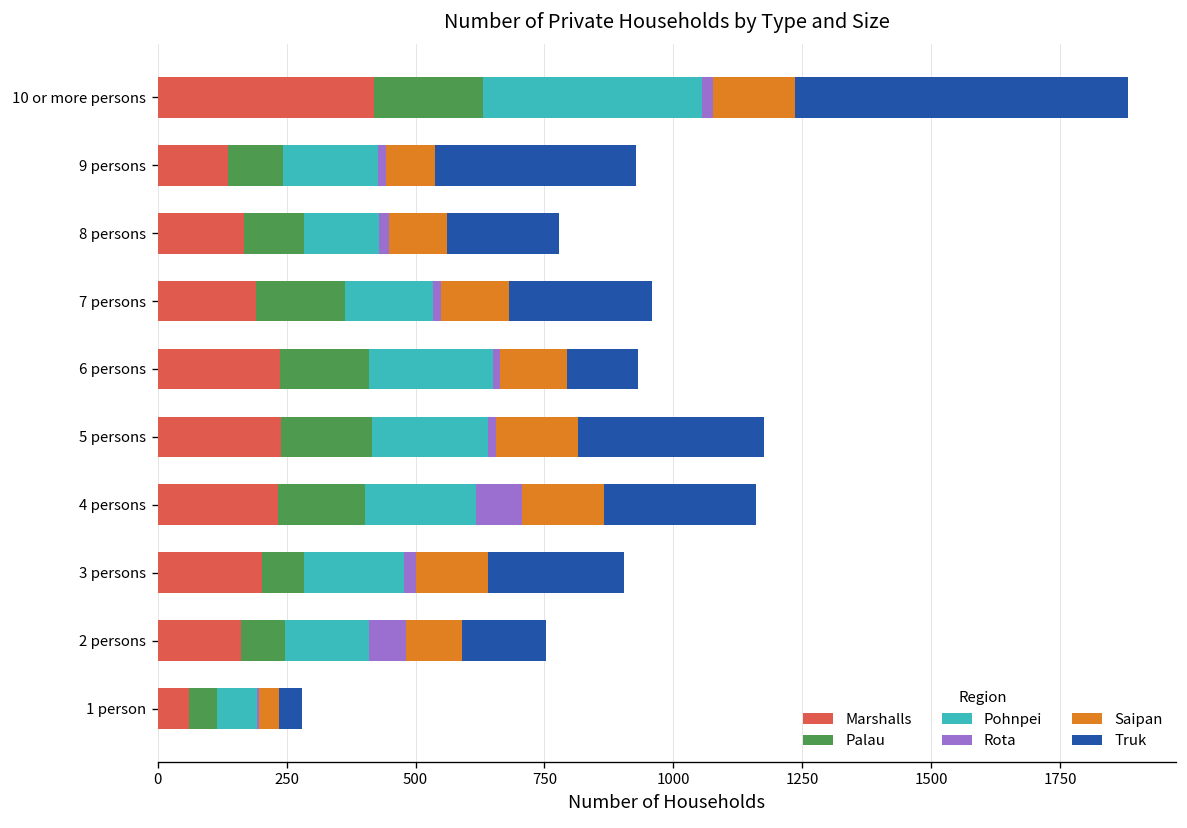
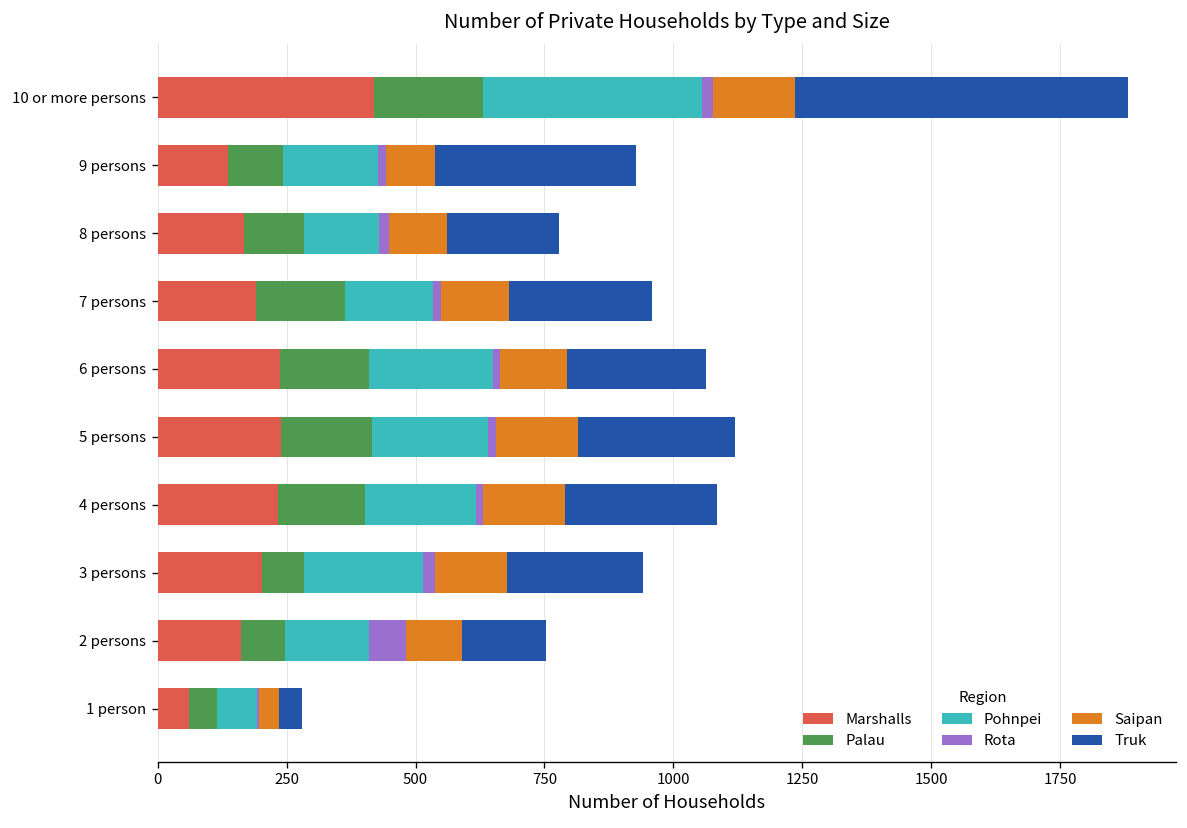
  {
    "Palau": {
      "10 or more persons": 210,
      "9 persons": 110,
      "8 persons": 120,
      "7 persons": 170,
      "6 persons": 170,
      "5 persons": 180,
      "4 persons": 170,
      "3 persons": 80,
      "2 persons": 90,
      "1 person": 50
    },
    "Pohnpei": {
      "10 or more persons": 430,
      "9 persons": 190,
      "8 persons": 150,
      "7 persons": 170,
      "6 persons": 240,
      "5 persons": 220,
      "4 persons": 220,
-     "3 persons": 200,
+     "3 persons": 230,
      "2 persons": 160,
      "1 person": 80
    },
    "Rota": {
      "10 or more persons": 20,
      "9 persons": 20,
      "8 persons": 20,
      "7 persons": 20,
      "6 persons": 10,
      "5 persons": 20,
-     "4 persons": 90,
+     "4 persons": 10,
      "3 persons": 20,
      "2 persons": 70
    },
    "Truk": {
      "10 or more persons": 640,
      "9 persons": 390,
      "8 persons": 220,
      "7 persons": 280,
-     "6 persons": 140,
-     "5 persons": 360,
+     "6 persons": 270,
+     "5 persons": 310,
      "4 persons": 300,
      "3 persons": 260,
      "2 persons": 160,
      "1 person": 50
    }
  }
